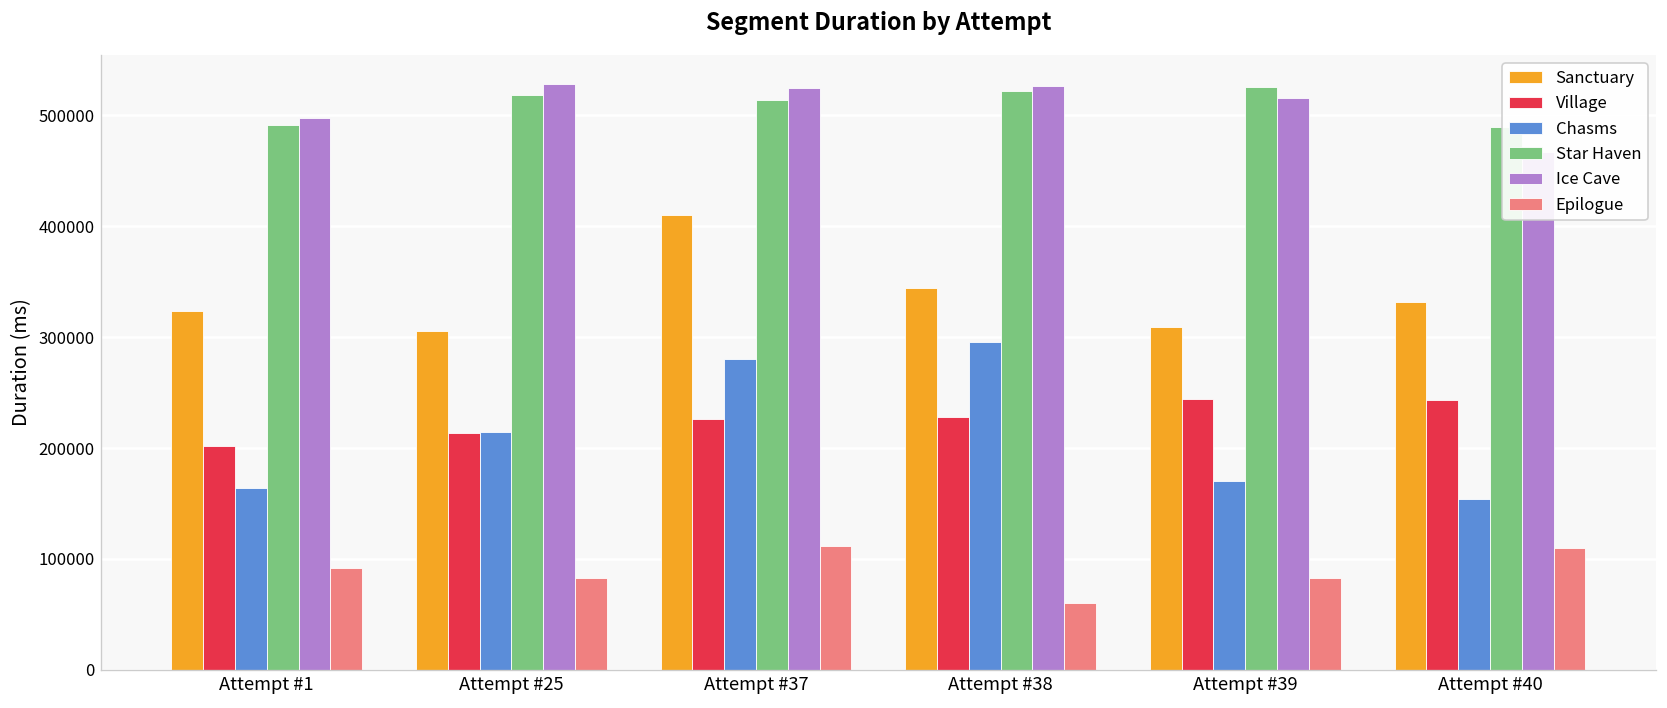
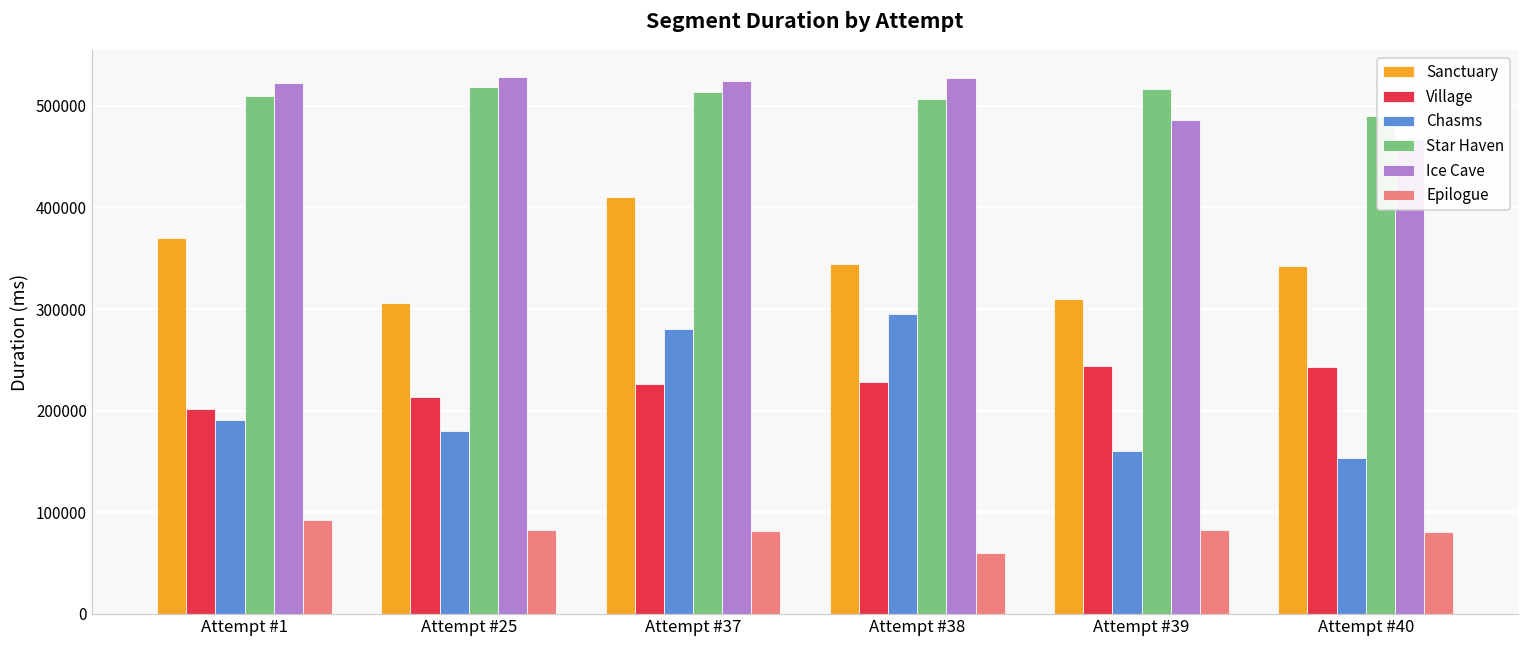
  {
    "Sanctuary": {
-     "Attempt #1": 320000,
+     "Attempt #1": 370000,
      "Attempt #25": 310000,
      "Attempt #37": 410000,
      "Attempt #38": 340000,
      "Attempt #39": 310000,
-     "Attempt #40": 330000
+     "Attempt #40": 340000
    },
    "Village": {
      "Attempt #1": 200000,
      "Attempt #25": 210000,
      "Attempt #37": 230000,
      "Attempt #38": 230000,
      "Attempt #39": 240000,
      "Attempt #40": 240000
    },
    "Chasms": {
-     "Attempt #1": 160000,
-     "Attempt #25": 210000,
+     "Attempt #1": 190000,
+     "Attempt #25": 180000,
      "Attempt #37": 280000,
      "Attempt #38": 300000,
-     "Attempt #39": 170000,
+     "Attempt #39": 160000,
      "Attempt #40": 150000
    },
    "Star Haven": {
-     "Attempt #1": 490000,
+     "Attempt #1": 510000,
      "Attempt #25": 520000,
      "Attempt #37": 510000,
-     "Attempt #38": 520000,
-     "Attempt #39": 530000
+     "Attempt #38": 510000,
+     "Attempt #39": 520000
    },
    "Ice Cave": {
-     "Attempt #1": 500000,
+     "Attempt #1": 520000,
      "Attempt #25": 530000,
      "Attempt #37": 520000,
      "Attempt #38": 530000,
-     "Attempt #39": 520000
+     "Attempt #39": 490000
    },
    "Epilogue": {
      "Attempt #1": 90000,
      "Attempt #25": 80000,
-     "Attempt #37": 110000,
+     "Attempt #37": 80000,
      "Attempt #38": 60000,
      "Attempt #39": 80000,
-     "Attempt #40": 110000
+     "Attempt #40": 80000
    }
  }
